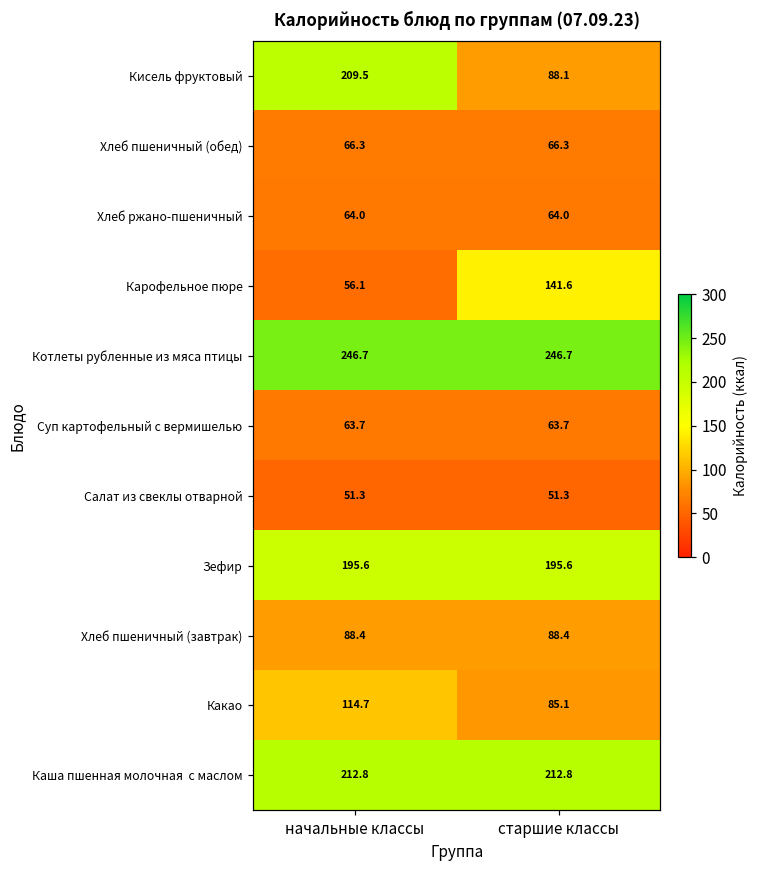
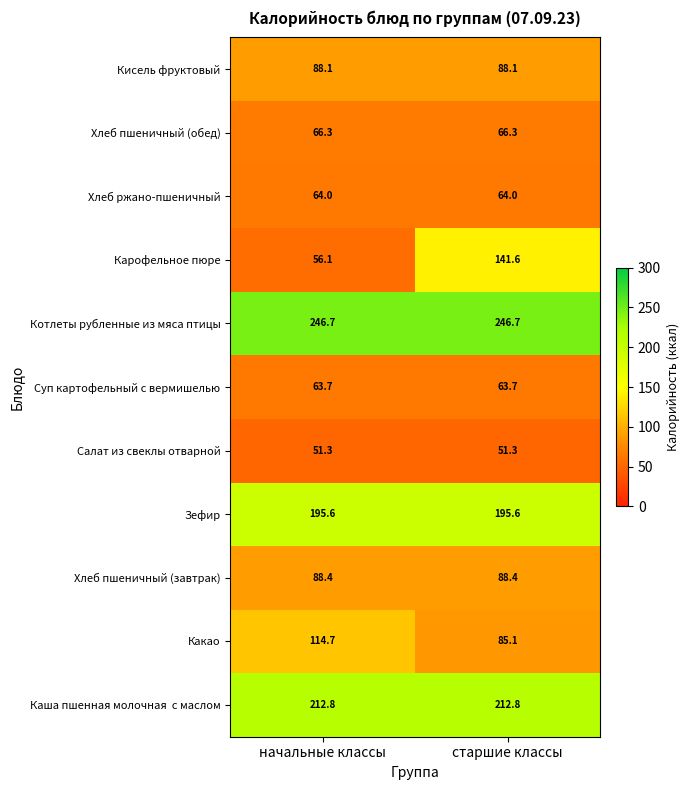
  {
    "Кисель фруктовый": {
-     "начальные классы": 209.5,
+     "начальные классы": 88.1,
      "старшие классы": 88.1
    },
    "Хлеб пшеничный (обед)": {
      "начальные классы": 66.3,
      "старшие классы": 66.3
    },
    "Хлеб ржано-пшеничный": {
      "начальные классы": 64.0,
      "старшие классы": 64.0
    },
    "Карофельное пюре": {
      "начальные классы": 56.1,
      "старшие классы": 141.6
    },
    "Котлеты рубленные из мяса птицы": {
      "начальные классы": 246.7,
      "старшие классы": 246.7
    },
    "Суп картофельный с вермишелью": {
      "начальные классы": 63.7,
      "старшие классы": 63.7
    },
    "Салат из свеклы отварной": {
      "начальные классы": 51.3,
      "старшие классы": 51.3
    },
    "Зефир": {
      "начальные классы": 195.6,
      "старшие классы": 195.6
    },
    "Хлеб пшеничный (завтрак)": {
      "начальные классы": 88.4,
      "старшие классы": 88.4
    },
    "Какао": {
      "начальные классы": 114.7,
      "старшие классы": 85.1
    },
    "Каша пшенная молочная с маслом": {
      "начальные классы": 212.8,
      "старшие классы": 212.8
    }
  }
